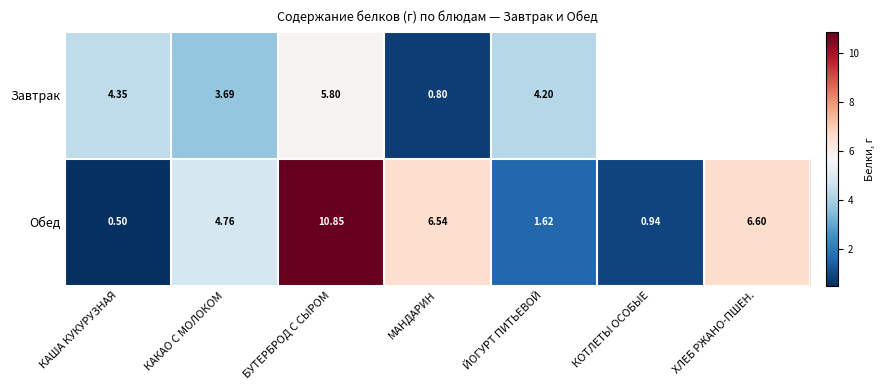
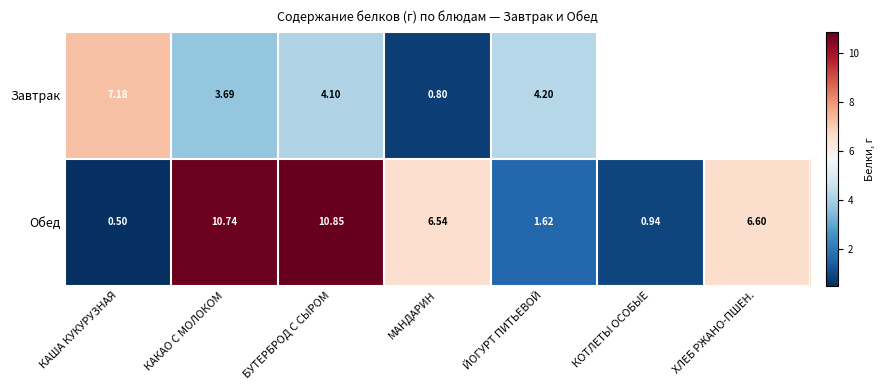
  {
    "Завтрак": {
-     "КАША КУКУРУЗНАЯ": 4.35,
+     "КАША КУКУРУЗНАЯ": 7.18,
      "КАКАО С МОЛОКОМ": 3.69,
-     "БУТЕРБРОД С СЫРОМ": 5.80,
+     "БУТЕРБРОД С СЫРОМ": 4.10,
      "МАНДАРИН": 0.80,
      "ЙОГУРТ ПИТЬЕВОЙ": 4.20
    },
    "Обед": {
      "КАША КУКУРУЗНАЯ": 0.50,
-     "КАКАО С МОЛОКОМ": 4.76,
+     "КАКАО С МОЛОКОМ": 10.74,
      "БУТЕРБРОД С СЫРОМ": 10.85,
      "МАНДАРИН": 6.54,
      "ЙОГУРТ ПИТЬЕВОЙ": 1.62,
      "КОТЛЕТЫ ОСОБЫЕ": 0.94,
      "ХЛЕБ РЖАНО-ПШЕН.": 6.60
    }
  }
